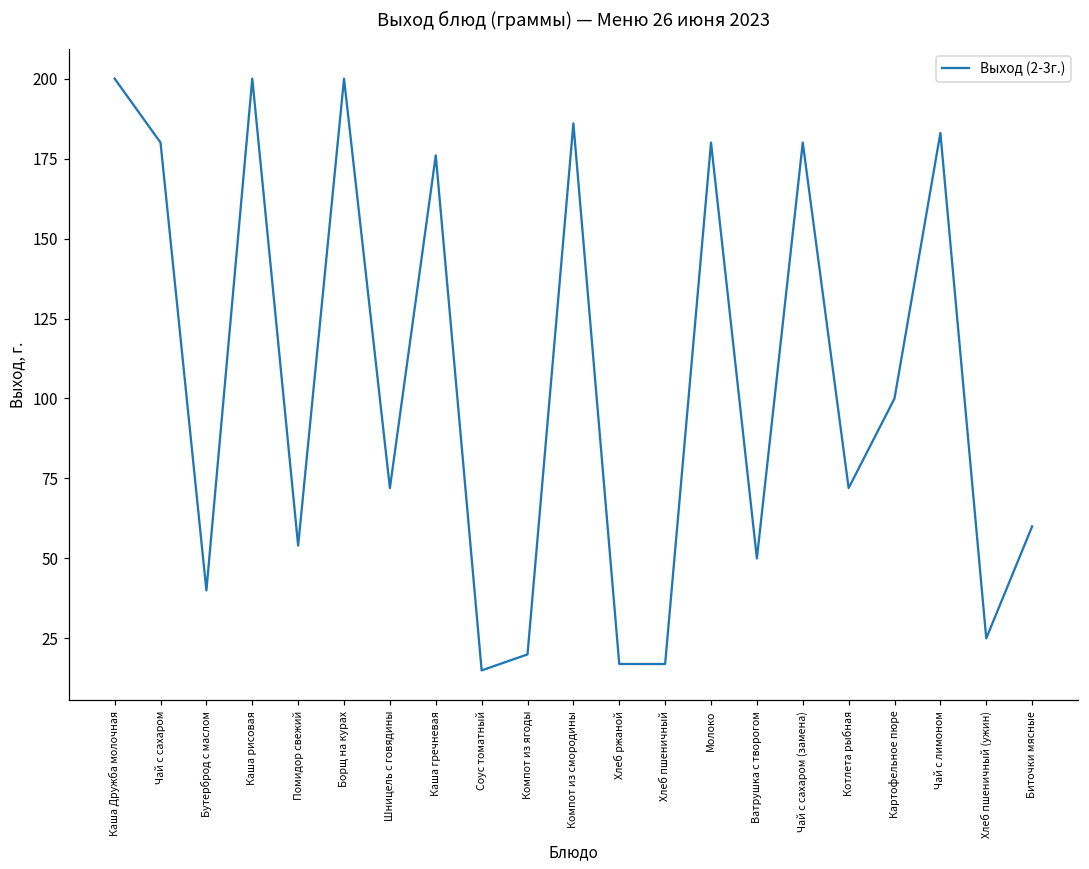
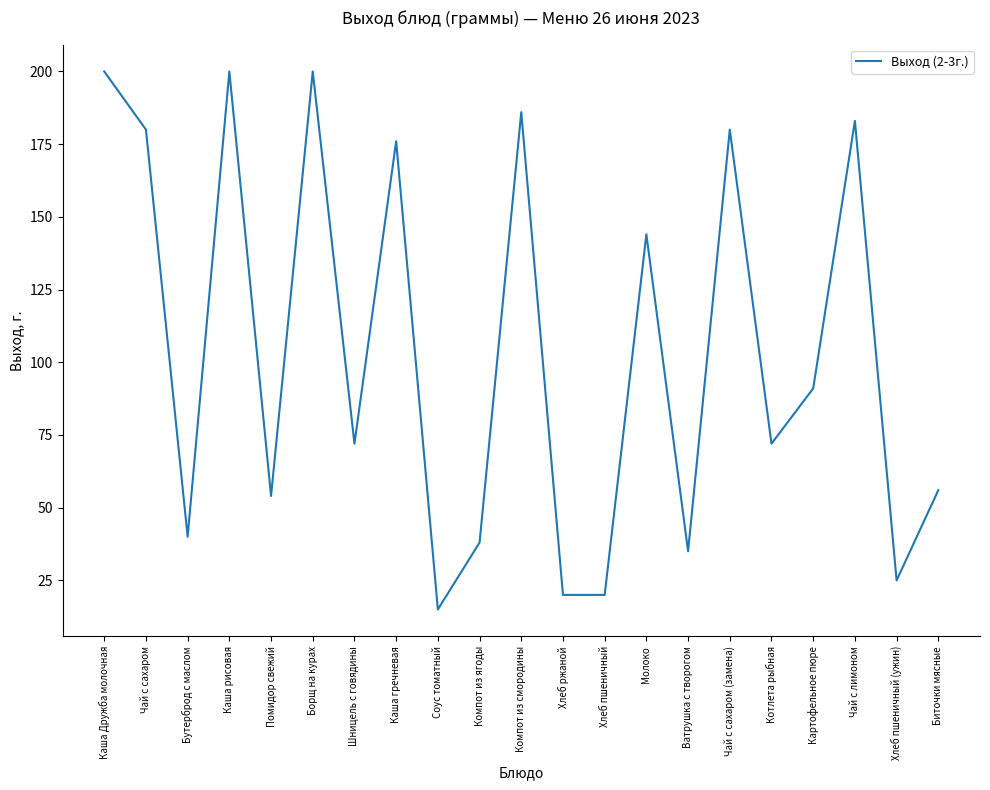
  {
    "Каша Дружба молочная": 200,
    "Чай с сахаром": 180,
    "Бутерброд с маслом": 40,
    "Каша рисовая": 200,
    "Помидор свежий": 54,
    "Борщ на курах": 200,
    "Шницель с говядины": 72,
    "Каша гречневая": 176,
    "Соус томатный": 15,
-   "Компот из ягоды": 20,
+   "Компот из ягоды": 38,
    "Компот из смородины": 186,
-   "Хлеб ржаной": 17,
-   "Хлеб пшеничный": 17,
-   "Молоко": 180,
-   "Ватрушка с творогом": 50,
+   "Хлеб ржаной": 20,
+   "Хлеб пшеничный": 20,
+   "Молоко": 144,
+   "Ватрушка с творогом": 35,
    "Чай с сахаром (замена)": 180,
    "Котлета рыбная": 72,
-   "Картофельное пюре": 100,
+   "Картофельное пюре": 91,
    "Чай с лимоном": 183,
    "Хлеб пшеничный (ужин)": 25,
-   "Биточки мясные": 60
+   "Биточки мясные": 56
  }
